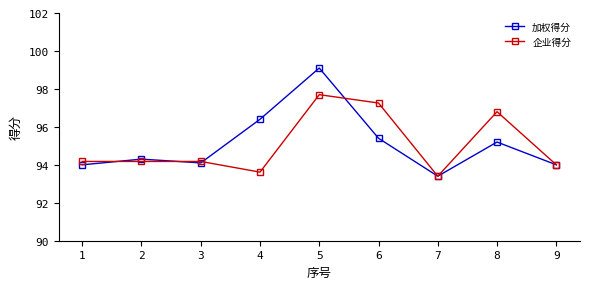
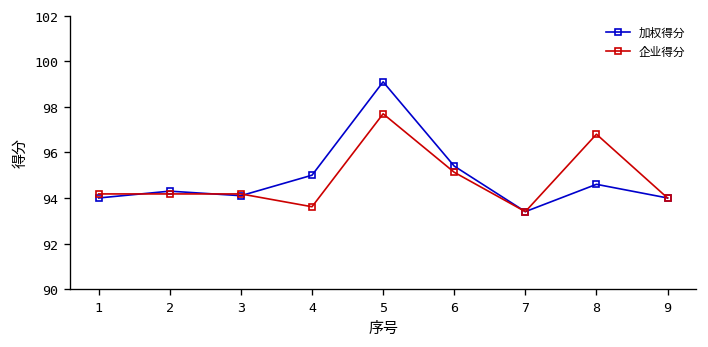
  {
    "加权得分": {
      "1": 94.0,
-     "4": 96.4,
+     "4": 95.0,
      "5": 99.1,
      "6": 95.4,
-     "8": 95.2
+     "8": 94.6
    },
    "企业得分": {
      "1": 94.2,
      "4": 93.6,
      "5": 97.7,
-     "6": 97.3,
+     "6": 95.1,
      "8": 96.8
    }
  }
